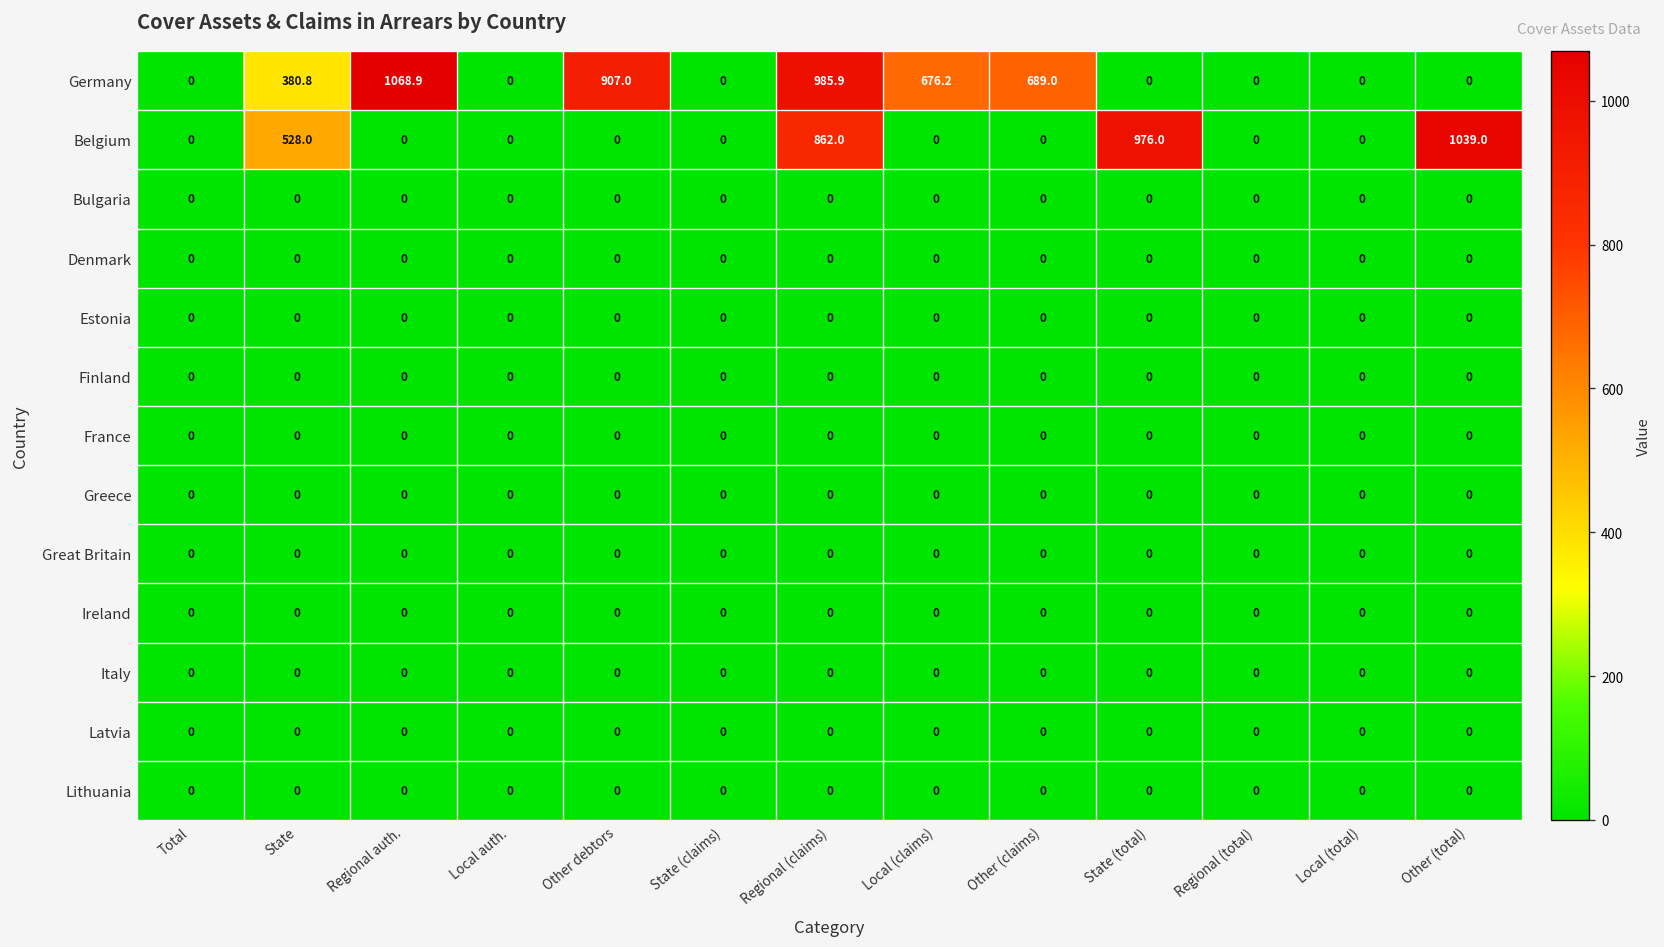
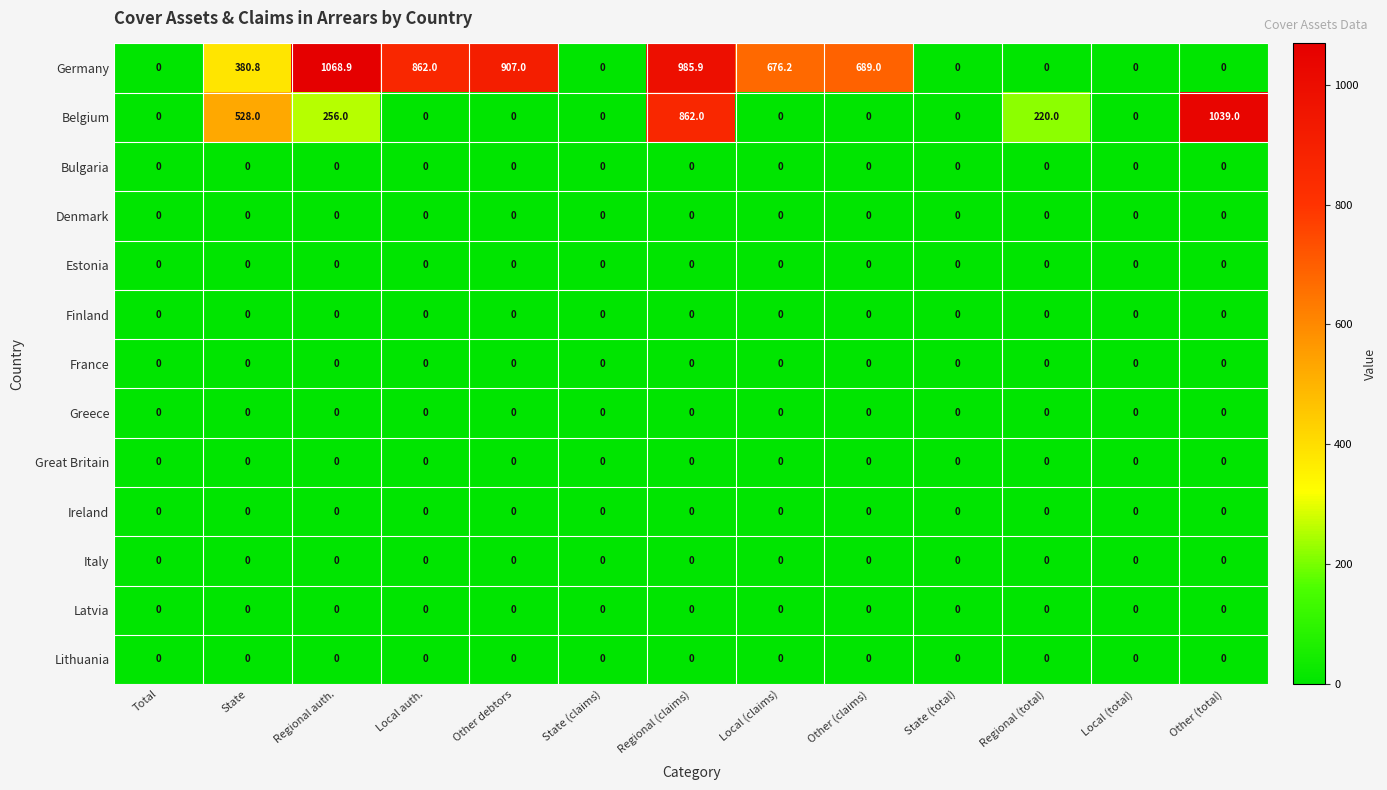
  {
    "Germany": {
      "Total": 0,
      "State": 380.8,
      "Regional auth.": 1068.9,
-     "Local auth.": 0,
+     "Local auth.": 862.0,
      "Other debtors": 907.0,
      "State (claims)": 0,
      "Regional (claims)": 985.9,
      "Local (claims)": 676.2,
      "Other (claims)": 689.0,
      "State (total)": 0,
      "Regional (total)": 0,
      "Local (total)": 0,
      "Other (total)": 0
    },
    "Belgium": {
      "Total": 0,
      "State": 528.0,
-     "Regional auth.": 0,
+     "Regional auth.": 256.0,
      "Local auth.": 0,
      "Other debtors": 0,
      "State (claims)": 0,
      "Regional (claims)": 862.0,
      "Local (claims)": 0,
      "Other (claims)": 0,
-     "State (total)": 976.0,
-     "Regional (total)": 0,
+     "State (total)": 0,
+     "Regional (total)": 220.0,
      "Local (total)": 0,
      "Other (total)": 1039.0
    },
    "Bulgaria": {
      "Total": 0,
      "State": 0,
      "Regional auth.": 0,
      "Local auth.": 0,
      "Other debtors": 0,
      "State (claims)": 0,
      "Regional (claims)": 0,
      "Local (claims)": 0,
      "Other (claims)": 0,
      "State (total)": 0,
      "Regional (total)": 0,
      "Local (total)": 0,
      "Other (total)": 0
    },
    "Denmark": {
      "Total": 0,
      "State": 0,
      "Regional auth.": 0,
      "Local auth.": 0,
      "Other debtors": 0,
      "State (claims)": 0,
      "Regional (claims)": 0,
      "Local (claims)": 0,
      "Other (claims)": 0,
      "State (total)": 0,
      "Regional (total)": 0,
      "Local (total)": 0,
      "Other (total)": 0
    },
    "Estonia": {
      "Total": 0,
      "State": 0,
      "Regional auth.": 0,
      "Local auth.": 0,
      "Other debtors": 0,
      "State (claims)": 0,
      "Regional (claims)": 0,
      "Local (claims)": 0,
      "Other (claims)": 0,
      "State (total)": 0,
      "Regional (total)": 0,
      "Local (total)": 0,
      "Other (total)": 0
    },
    "Finland": {
      "Total": 0,
      "State": 0,
      "Regional auth.": 0,
      "Local auth.": 0,
      "Other debtors": 0,
      "State (claims)": 0,
      "Regional (claims)": 0,
      "Local (claims)": 0,
      "Other (claims)": 0,
      "State (total)": 0,
      "Regional (total)": 0,
      "Local (total)": 0,
      "Other (total)": 0
    },
    "France": {
      "Total": 0,
      "State": 0,
      "Regional auth.": 0,
      "Local auth.": 0,
      "Other debtors": 0,
      "State (claims)": 0,
      "Regional (claims)": 0,
      "Local (claims)": 0,
      "Other (claims)": 0,
      "State (total)": 0,
      "Regional (total)": 0,
      "Local (total)": 0,
      "Other (total)": 0
    },
    "Greece": {
      "Total": 0,
      "State": 0,
      "Regional auth.": 0,
      "Local auth.": 0,
      "Other debtors": 0,
      "State (claims)": 0,
      "Regional (claims)": 0,
      "Local (claims)": 0,
      "Other (claims)": 0,
      "State (total)": 0,
      "Regional (total)": 0,
      "Local (total)": 0,
      "Other (total)": 0
    },
    "Great Britain": {
      "Total": 0,
      "State": 0,
      "Regional auth.": 0,
      "Local auth.": 0,
      "Other debtors": 0,
      "State (claims)": 0,
      "Regional (claims)": 0,
      "Local (claims)": 0,
      "Other (claims)": 0,
      "State (total)": 0,
      "Regional (total)": 0,
      "Local (total)": 0,
      "Other (total)": 0
    },
    "Ireland": {
      "Total": 0,
      "State": 0,
      "Regional auth.": 0,
      "Local auth.": 0,
      "Other debtors": 0,
      "State (claims)": 0,
      "Regional (claims)": 0,
      "Local (claims)": 0,
      "Other (claims)": 0,
      "State (total)": 0,
      "Regional (total)": 0,
      "Local (total)": 0,
      "Other (total)": 0
    },
    "Italy": {
      "Total": 0,
      "State": 0,
      "Regional auth.": 0,
      "Local auth.": 0,
      "Other debtors": 0,
      "State (claims)": 0,
      "Regional (claims)": 0,
      "Local (claims)": 0,
      "Other (claims)": 0,
      "State (total)": 0,
      "Regional (total)": 0,
      "Local (total)": 0,
      "Other (total)": 0
    },
    "Latvia": {
      "Total": 0,
      "State": 0,
      "Regional auth.": 0,
      "Local auth.": 0,
      "Other debtors": 0,
      "State (claims)": 0,
      "Regional (claims)": 0,
      "Local (claims)": 0,
      "Other (claims)": 0,
      "State (total)": 0,
      "Regional (total)": 0,
      "Local (total)": 0,
      "Other (total)": 0
    },
    "Lithuania": {
      "Total": 0,
      "State": 0,
      "Regional auth.": 0,
      "Local auth.": 0,
      "Other debtors": 0,
      "State (claims)": 0,
      "Regional (claims)": 0,
      "Local (claims)": 0,
      "Other (claims)": 0,
      "State (total)": 0,
      "Regional (total)": 0,
      "Local (total)": 0,
      "Other (total)": 0
    }
  }
